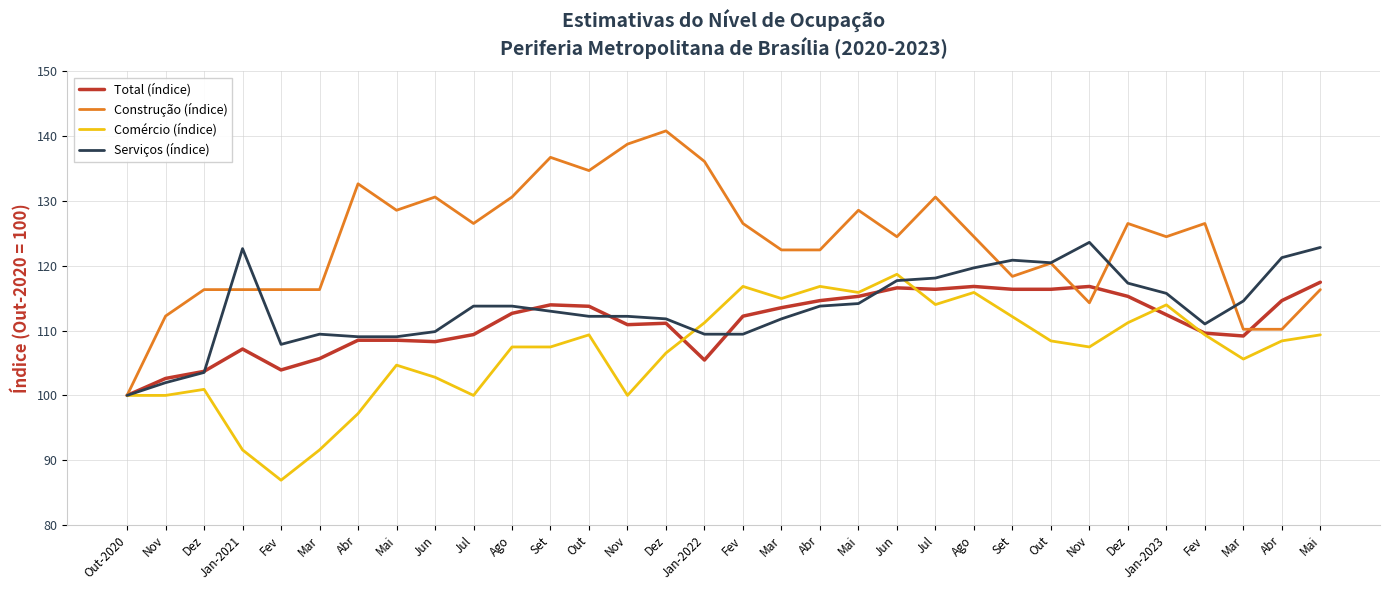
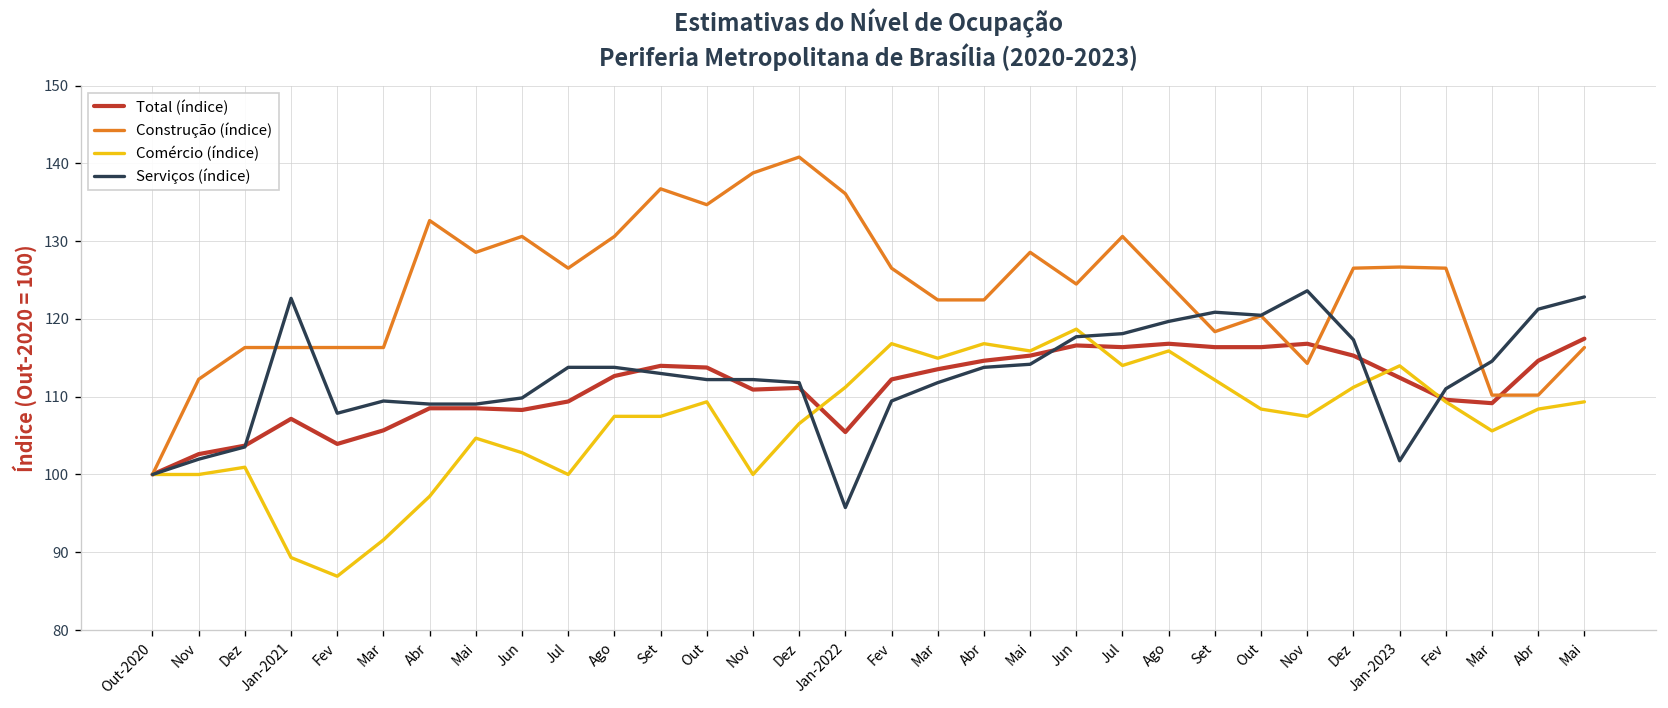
  {
    "Total (índice)": {
      "Jan-2021": 107,
      "Jan-2022": 105,
      "Jan-2023": 112
    },
    "Construção (índice)": {
      "Jan-2021": 116,
      "Jan-2022": 136,
-     "Jan-2023": 124
+     "Jan-2023": 127
    },
    "Comércio (índice)": {
-     "Jan-2021": 92,
+     "Jan-2021": 89,
      "Jan-2022": 111,
      "Jan-2023": 114
    },
    "Serviços (índice)": {
      "Jan-2021": 123,
-     "Jan-2022": 109,
-     "Jan-2023": 116
+     "Jan-2022": 96,
+     "Jan-2023": 102
    }
  }
